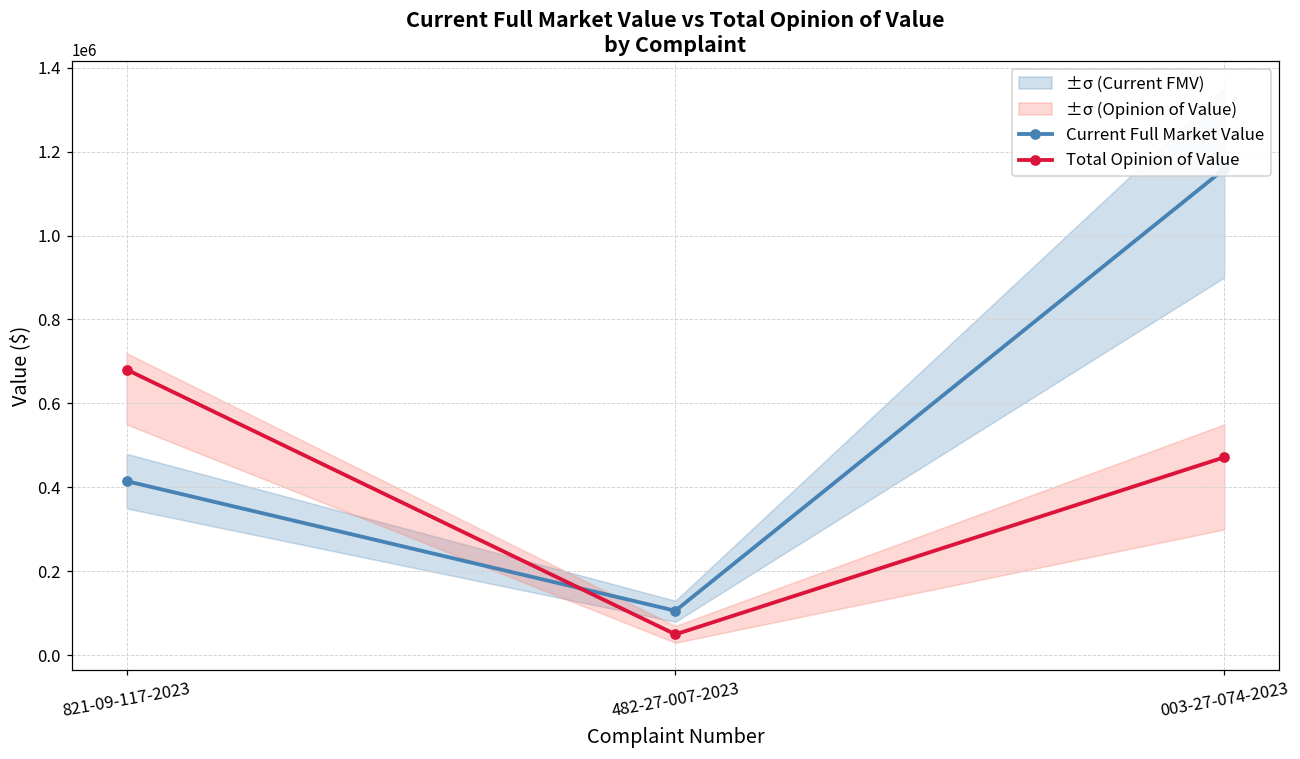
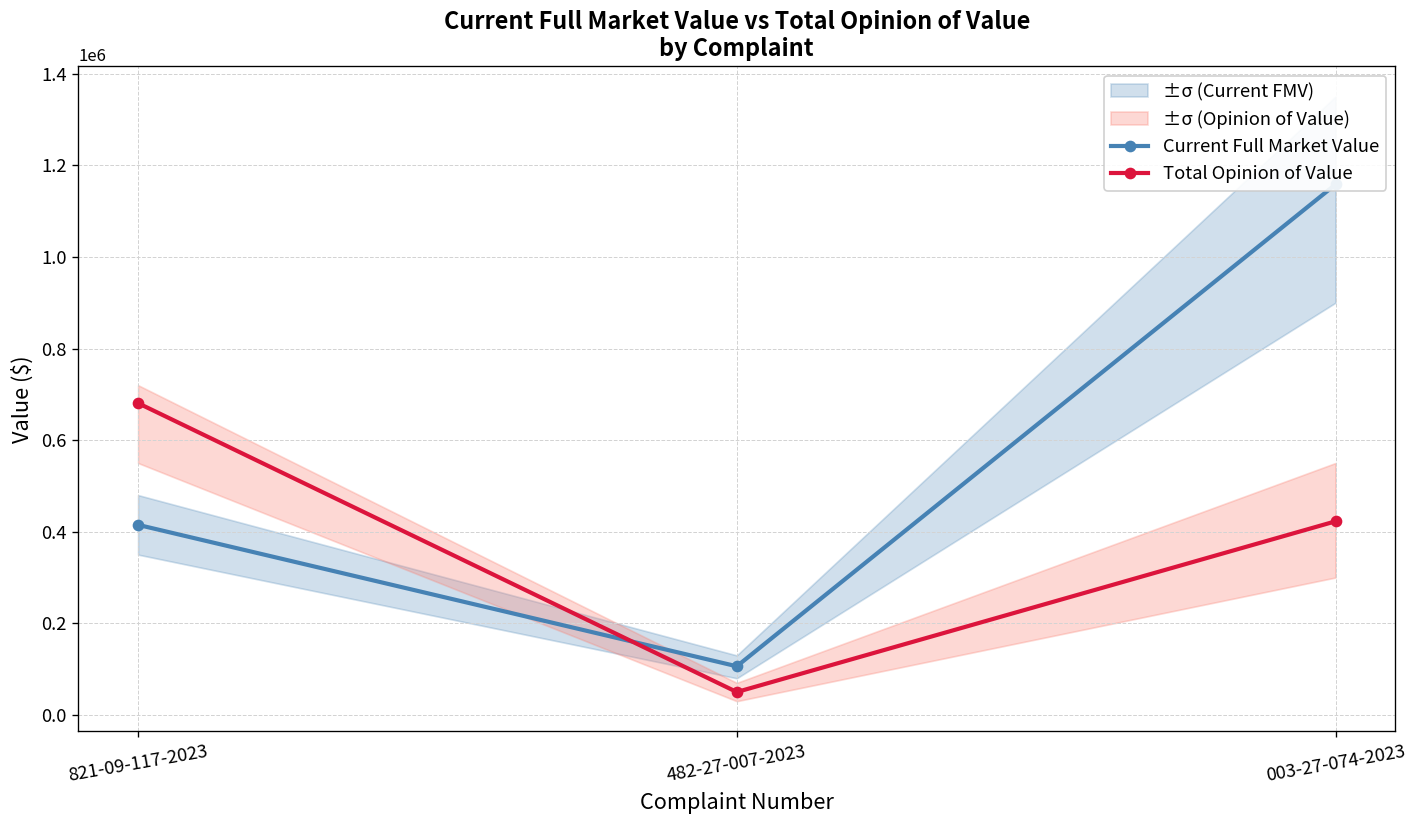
  {
    "Total Opinion of Value": {
      "821-09-117-2023": 680000,
      "482-27-007-2023": 50000,
-     "003-27-074-2023": 470000
+     "003-27-074-2023": 420000
    }
  }
